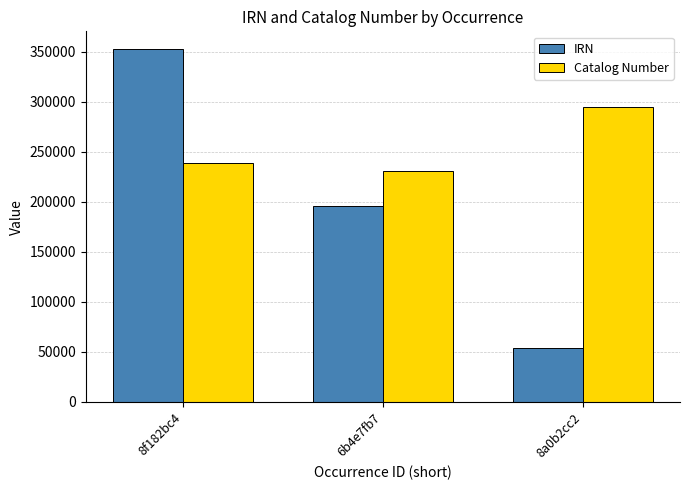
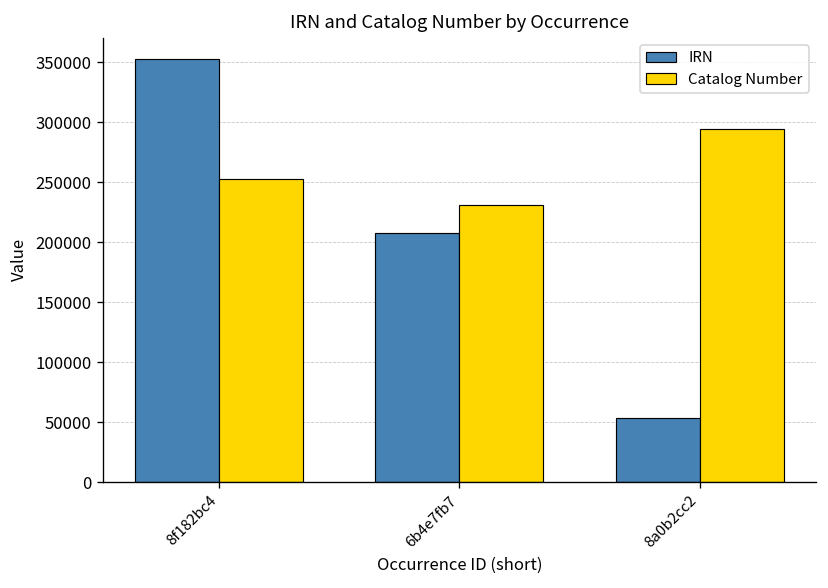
  {
    "IRN": {
      "8f182bc4": 350000,
-     "6b4e7fb7": 200000,
+     "6b4e7fb7": 210000,
      "8a0b2cc2": 50000
    },
    "Catalog Number": {
-     "8f182bc4": 240000,
+     "8f182bc4": 250000,
      "6b4e7fb7": 230000,
      "8a0b2cc2": 290000
    }
  }
